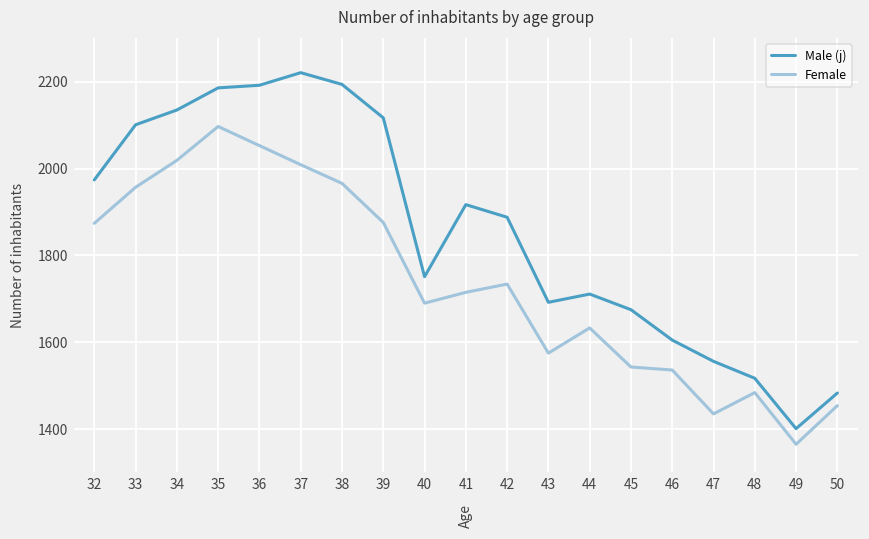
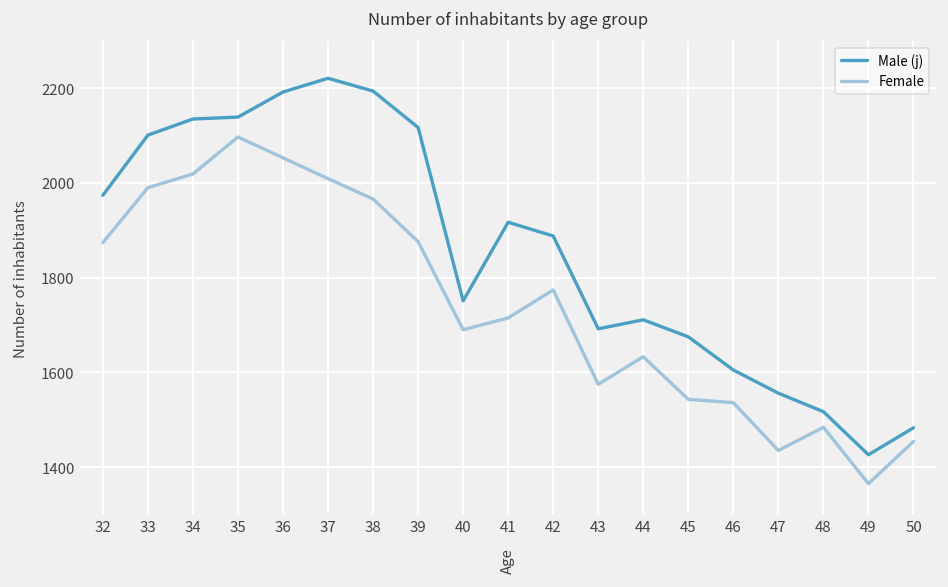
  {
    "Male (j)": {
      "32": 1970,
      "33": 2100,
      "34": 2140,
-     "35": 2190,
+     "35": 2140,
      "36": 2190,
      "37": 2220,
      "38": 2190,
      "39": 2120,
      "40": 1750,
      "41": 1920,
      "42": 1890,
      "43": 1690,
      "44": 1710,
      "45": 1680,
      "46": 1610,
      "47": 1560,
      "48": 1520,
-     "49": 1400,
+     "49": 1430,
      "50": 1480
    },
    "Female": {
      "32": 1870,
-     "33": 1960,
+     "33": 1990,
      "34": 2020,
      "35": 2100,
      "36": 2050,
      "37": 2010,
      "38": 1970,
      "39": 1880,
      "40": 1690,
      "41": 1720,
-     "42": 1730,
+     "42": 1770,
      "43": 1580,
      "44": 1630,
      "45": 1540,
      "46": 1540,
      "47": 1440,
      "48": 1480,
      "49": 1370,
      "50": 1450
    }
  }
